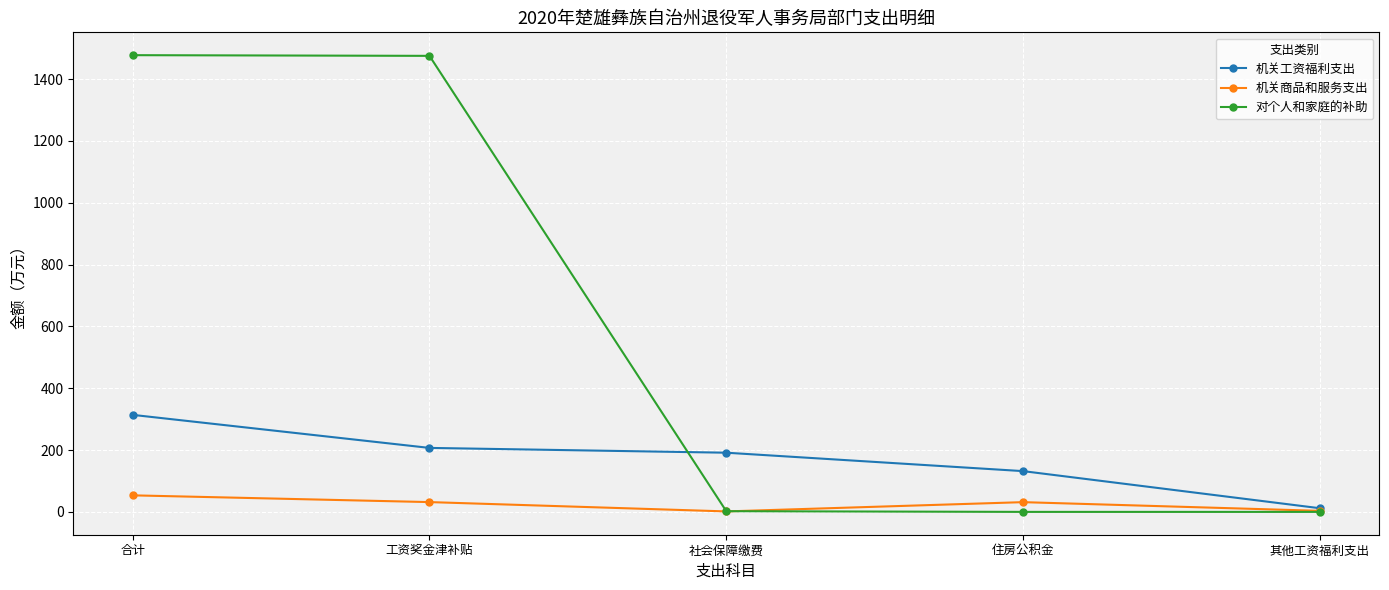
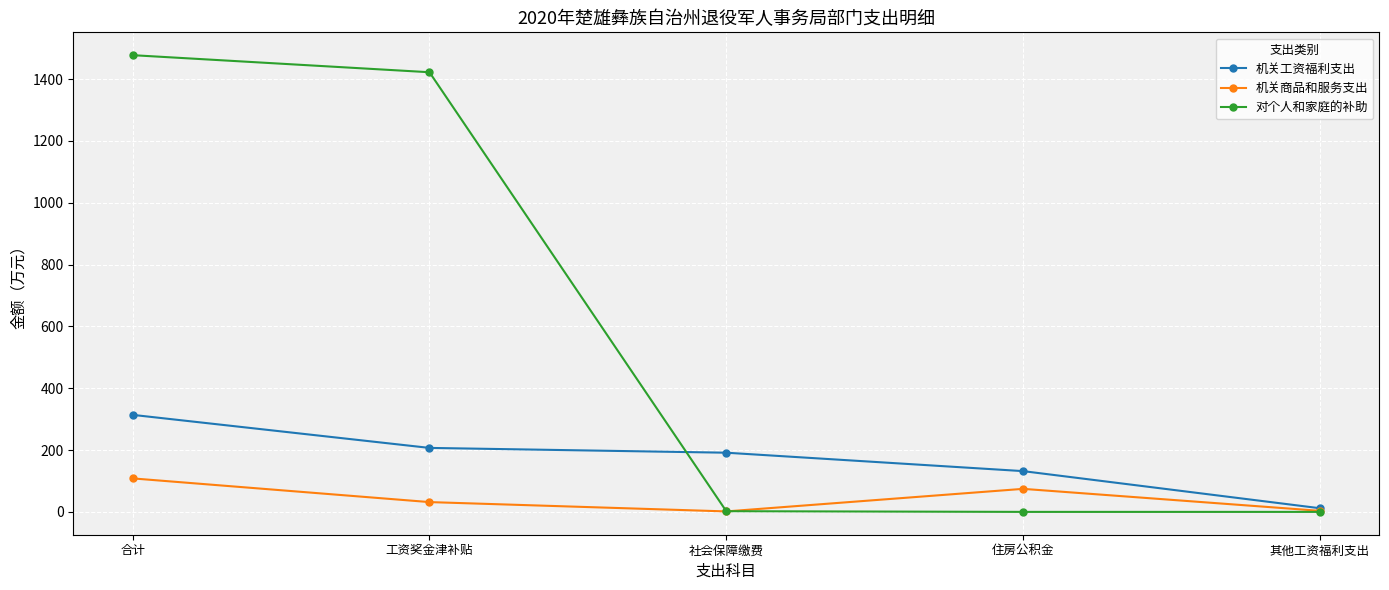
  {
    "机关工资福利支出": {
      "合计": 310,
      "工资奖金津补贴": 210,
      "社会保障缴费": 190,
      "住房公积金": 130,
      "其他工资福利支出": 10
    },
    "机关商品和服务支出": {
-     "合计": 50,
+     "合计": 110,
      "工资奖金津补贴": 30,
-     "住房公积金": 30
+     "住房公积金": 70
    },
    "对个人和家庭的补助": {
      "合计": 1480,
-     "工资奖金津补贴": 1480,
+     "工资奖金津补贴": 1420,
      "住房公积金": 0
    }
  }
